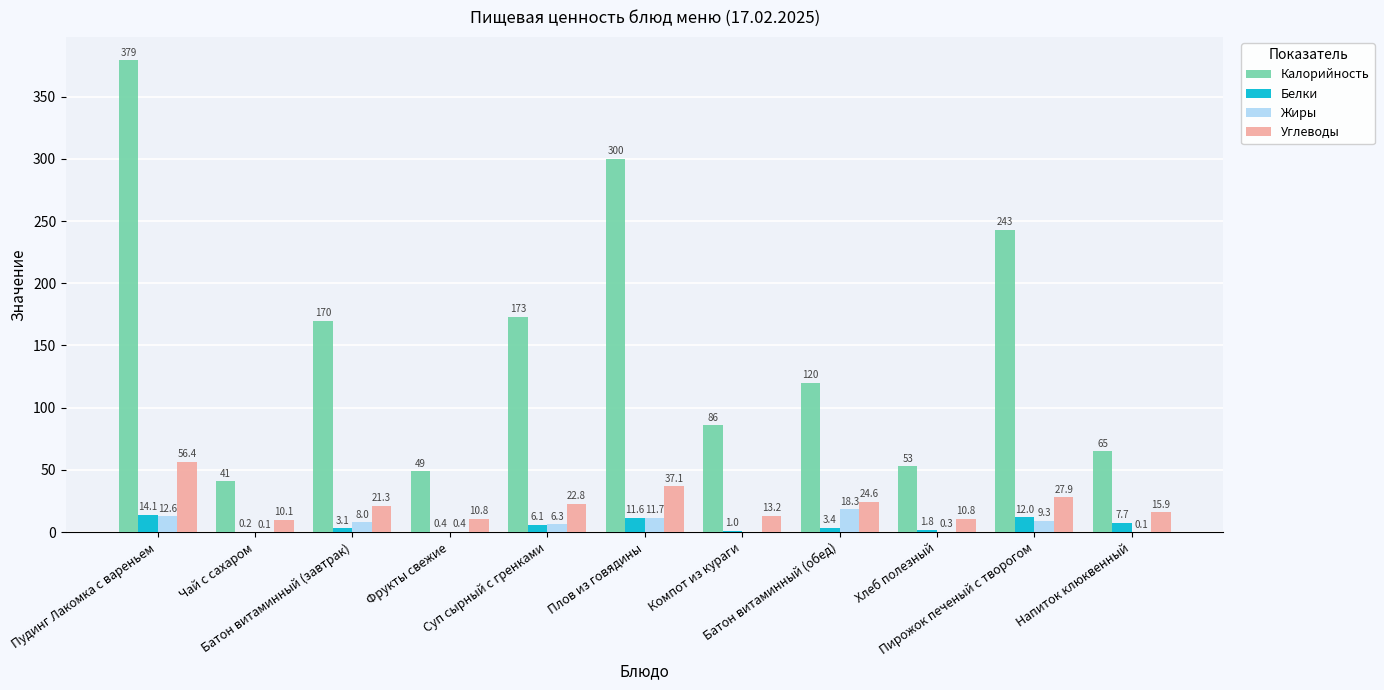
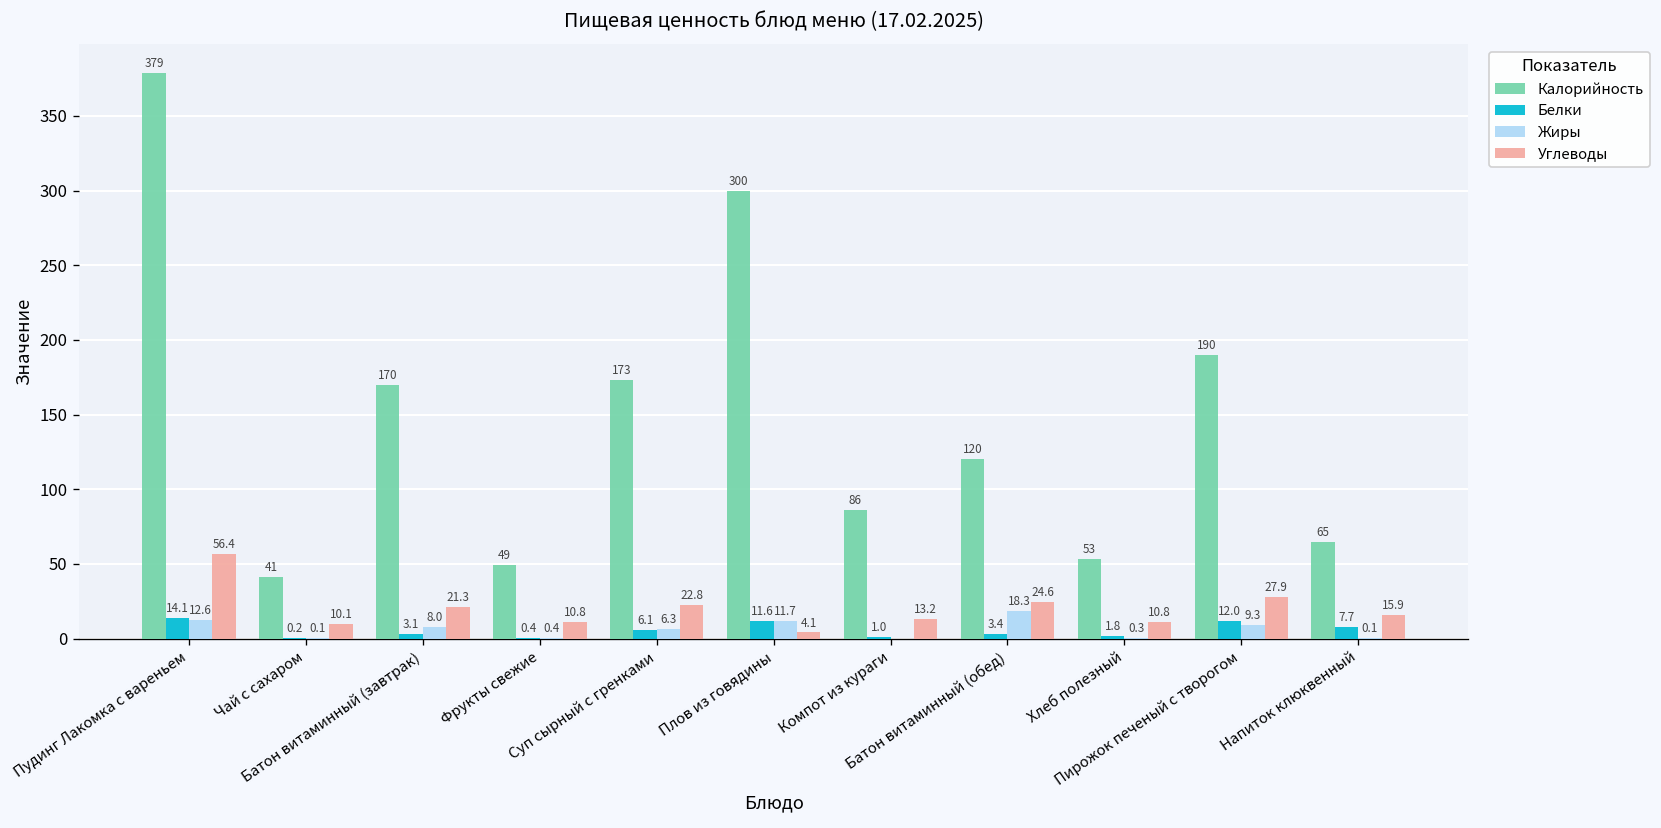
  {
    "Калорийность": {
      "Пудинг Лакомка с вареньем": 379,
      "Чай с сахаром": 41,
      "Батон витаминный (завтрак)": 170,
      "Фрукты свежие": 49,
      "Суп сырный с гренками": 173,
      "Плов из говядины": 300,
      "Компот из кураги": 86,
      "Батон витаминный (обед)": 120,
      "Хлеб полезный": 53,
-     "Пирожок печеный с творогом": 243,
+     "Пирожок печеный с творогом": 190,
      "Напиток клюквенный": 65
    },
    "Белки": {
      "Пудинг Лакомка с вареньем": 14.1,
      "Чай с сахаром": 0.2,
      "Батон витаминный (завтрак)": 3.1,
      "Фрукты свежие": 0.4,
      "Суп сырный с гренками": 6.1,
      "Плов из говядины": 11.6,
      "Компот из кураги": 1.0,
      "Батон витаминный (обед)": 3.4,
      "Хлеб полезный": 1.8,
      "Пирожок печеный с творогом": 12.0,
      "Напиток клюквенный": 7.7
    },
    "Жиры": {
      "Пудинг Лакомка с вареньем": 12.6,
      "Чай с сахаром": 0.1,
      "Батон витаминный (завтрак)": 8.0,
      "Фрукты свежие": 0.4,
      "Суп сырный с гренками": 6.3,
      "Плов из говядины": 11.7,
      "Батон витаминный (обед)": 18.3,
      "Хлеб полезный": 0.3,
      "Пирожок печеный с творогом": 9.3,
      "Напиток клюквенный": 0.1
    },
    "Углеводы": {
      "Пудинг Лакомка с вареньем": 56.4,
      "Чай с сахаром": 10.1,
      "Батон витаминный (завтрак)": 21.3,
      "Фрукты свежие": 10.8,
      "Суп сырный с гренками": 22.8,
-     "Плов из говядины": 37.1,
+     "Плов из говядины": 4.1,
      "Компот из кураги": 13.2,
      "Батон витаминный (обед)": 24.6,
      "Хлеб полезный": 10.8,
      "Пирожок печеный с творогом": 27.9,
      "Напиток клюквенный": 15.9
    }
  }
